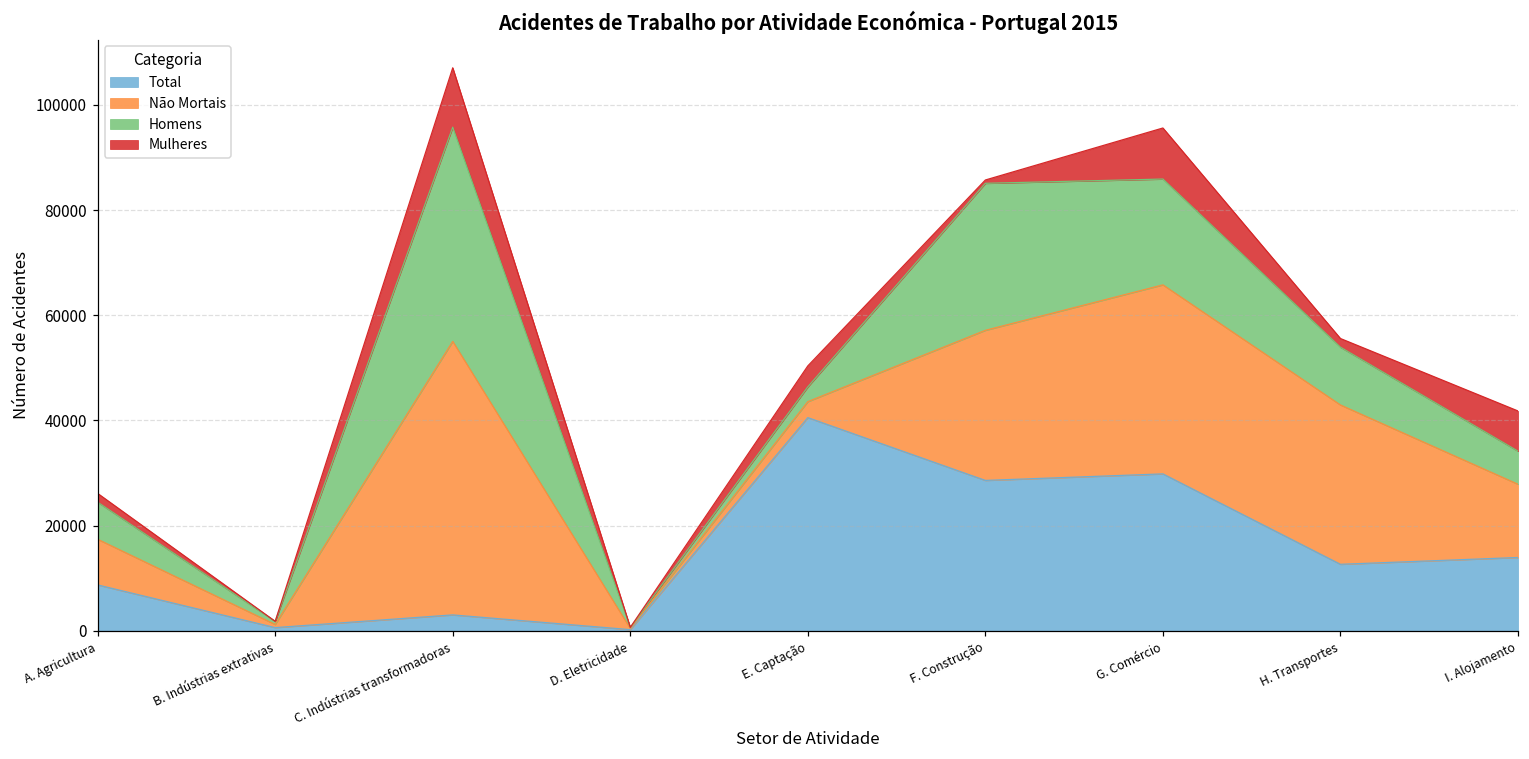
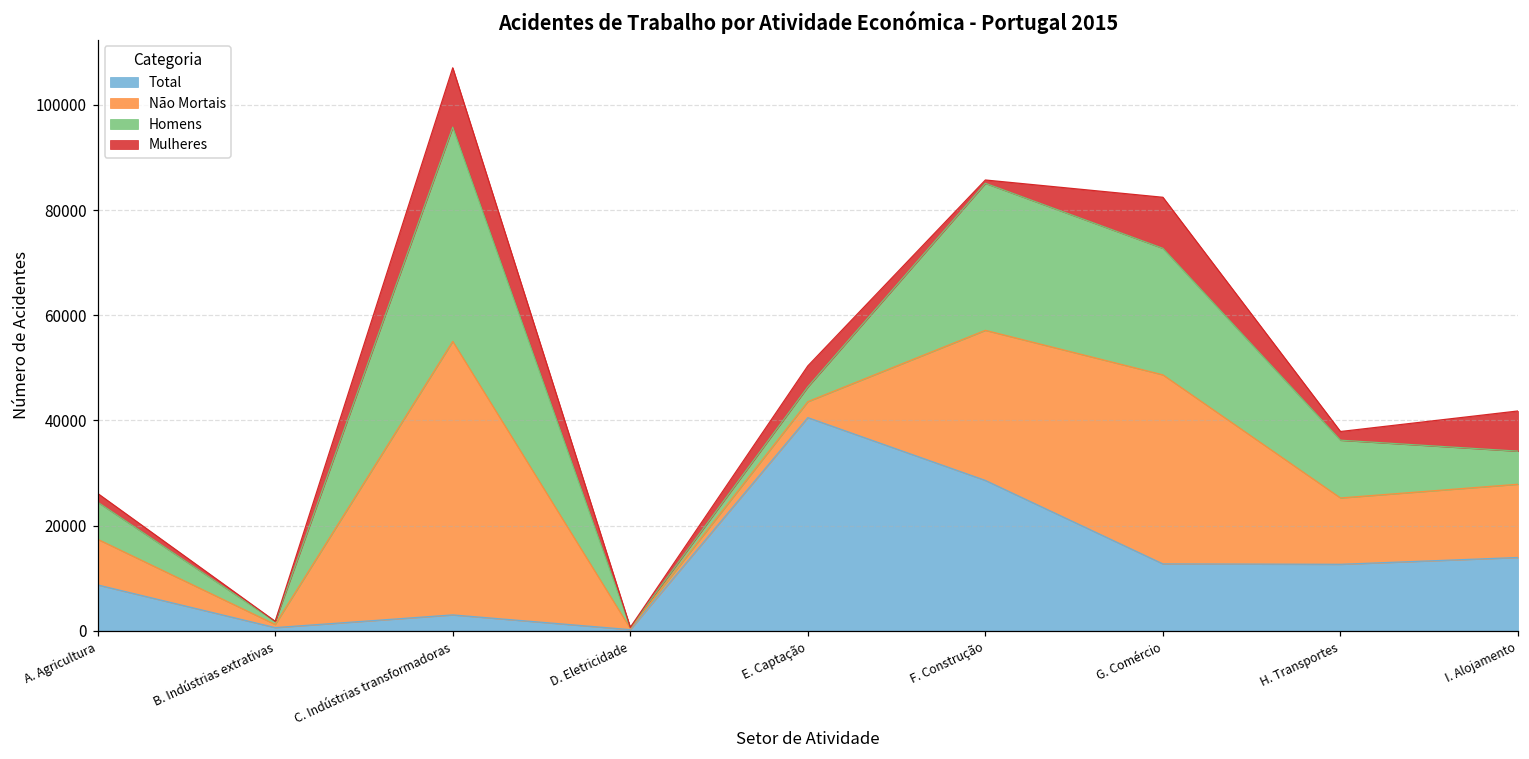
  {
    "Total": {
      "A. Agricultura": 9000,
      "B. Indústrias extrativas": 1000,
      "C. Indústrias transformadoras": 3000,
      "E. Captação": 41000,
      "F. Construção": 29000,
-     "G. Comércio": 30000,
+     "G. Comércio": 13000,
      "H. Transportes": 13000,
      "I. Alojamento": 14000
    },
    "Não Mortais": {
      "A. Agricultura": 9000,
      "B. Indústrias extrativas": 1000,
      "C. Indústrias transformadoras": 52000,
      "E. Captação": 3000,
      "F. Construção": 29000,
      "G. Comércio": 36000,
-     "H. Transportes": 30000,
+     "H. Transportes": 13000,
      "I. Alojamento": 14000
    },
    "Homens": {
      "A. Agricultura": 7000,
      "C. Indústrias transformadoras": 41000,
      "E. Captação": 3000,
      "F. Construção": 28000,
-     "G. Comércio": 20000,
+     "G. Comércio": 24000,
      "H. Transportes": 11000,
      "I. Alojamento": 6000
    },
    "Mulheres": {
      "A. Agricultura": 2000,
      "C. Indústrias transformadoras": 11000,
      "E. Captação": 4000,
      "F. Construção": 1000,
      "G. Comércio": 10000,
      "H. Transportes": 2000,
      "I. Alojamento": 8000
    }
  }
